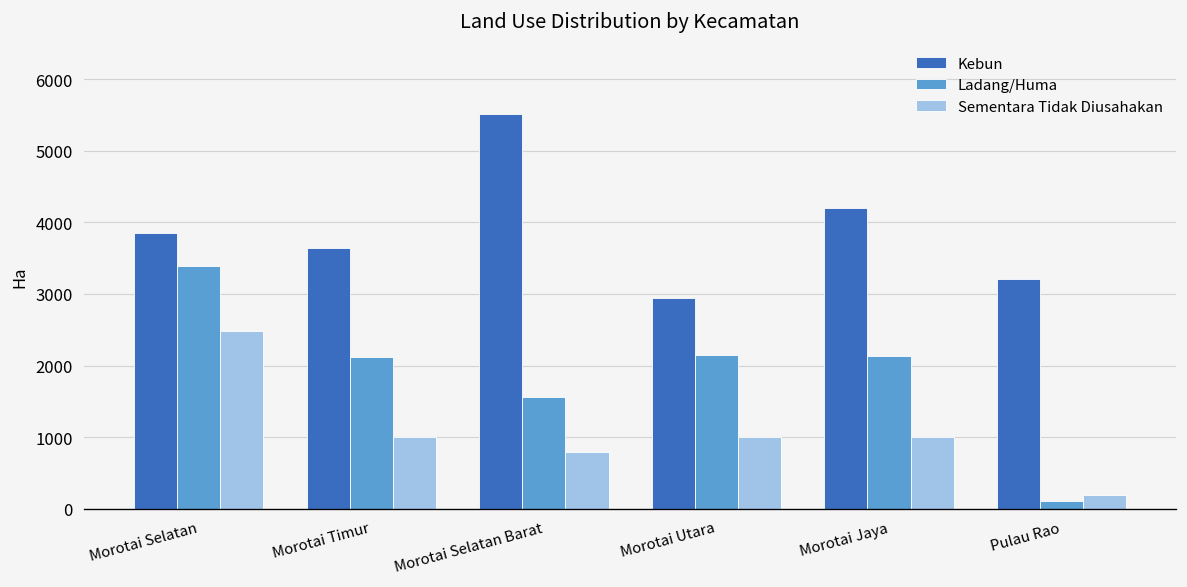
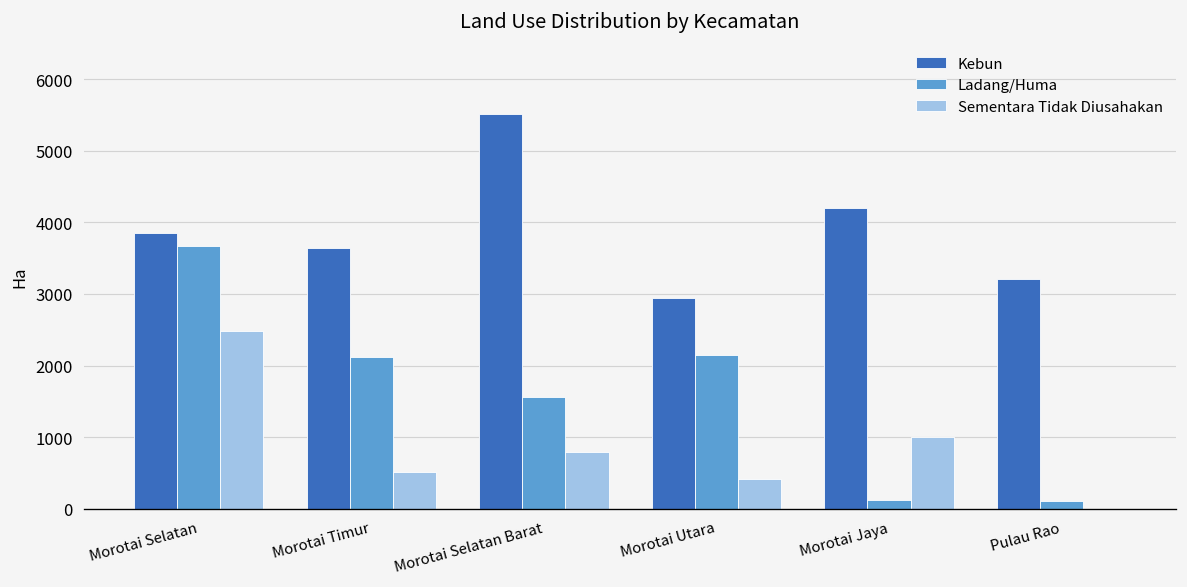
  {
    "Kebun": {
      "Morotai Selatan": 3900,
      "Morotai Timur": 3600,
      "Morotai Selatan Barat": 5500,
      "Morotai Utara": 2900,
      "Morotai Jaya": 4200,
      "Pulau Rao": 3200
    },
    "Ladang/Huma": {
-     "Morotai Selatan": 3400,
+     "Morotai Selatan": 3700,
      "Morotai Timur": 2100,
      "Morotai Selatan Barat": 1600,
      "Morotai Utara": 2100,
-     "Morotai Jaya": 2100,
+     "Morotai Jaya": 100,
      "Pulau Rao": 100
    },
    "Sementara Tidak Diusahakan": {
      "Morotai Selatan": 2500,
-     "Morotai Timur": 1000,
+     "Morotai Timur": 500,
      "Morotai Selatan Barat": 800,
-     "Morotai Utara": 1000,
+     "Morotai Utara": 400,
      "Morotai Jaya": 1000,
-     "Pulau Rao": 200
+     "Pulau Rao": 0
    }
  }
